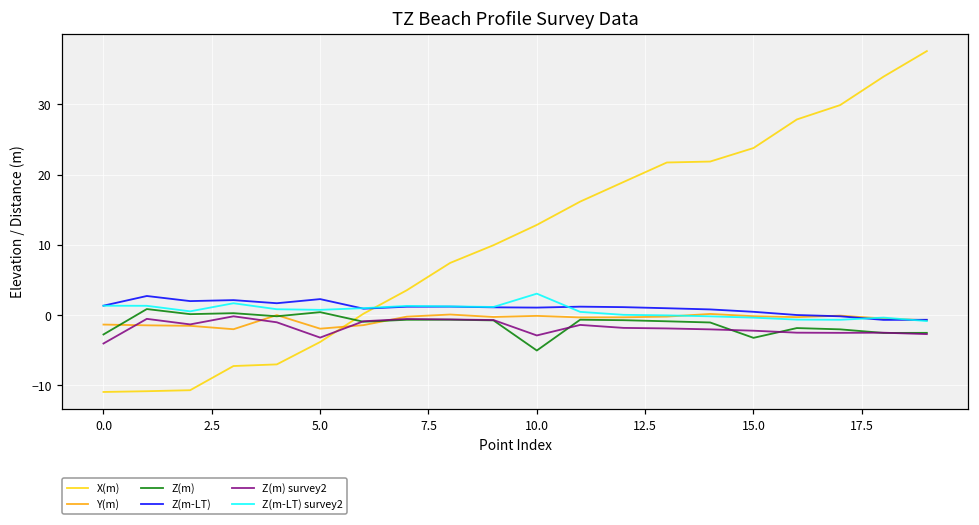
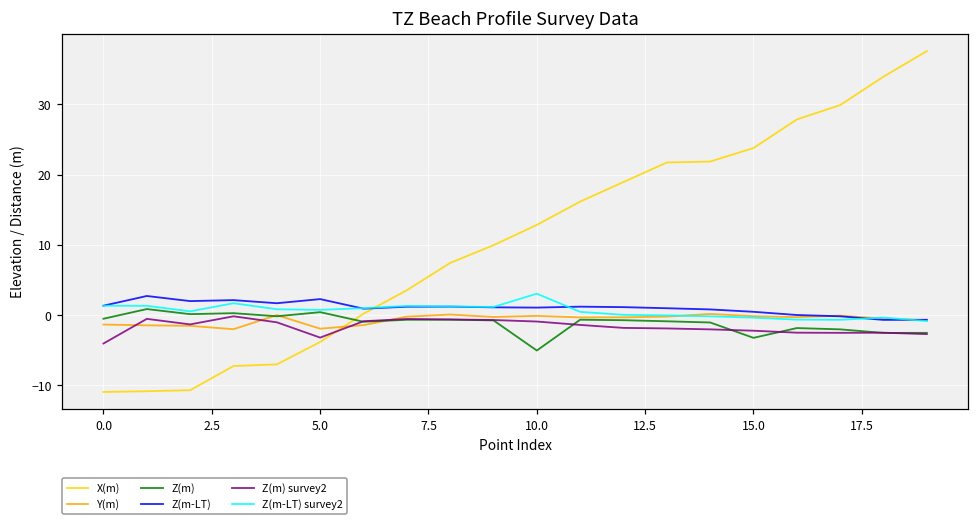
  {
    "Z(m)": {
-     "0.0": -3,
+     "0.0": -1,
      "10.0": -5,
      "15.0": -3
    },
    "Z(m-LT)": {
      "5.0": 2,
      "10.0": 1,
      "15.0": 0
    },
    "Z(m) survey2": {
      "0.0": -4,
      "5.0": -3,
-     "10.0": -3,
+     "10.0": -1,
      "15.0": -2
    },
    "Z(m-LT) survey2": {
      "10.0": 3
    }
  }
